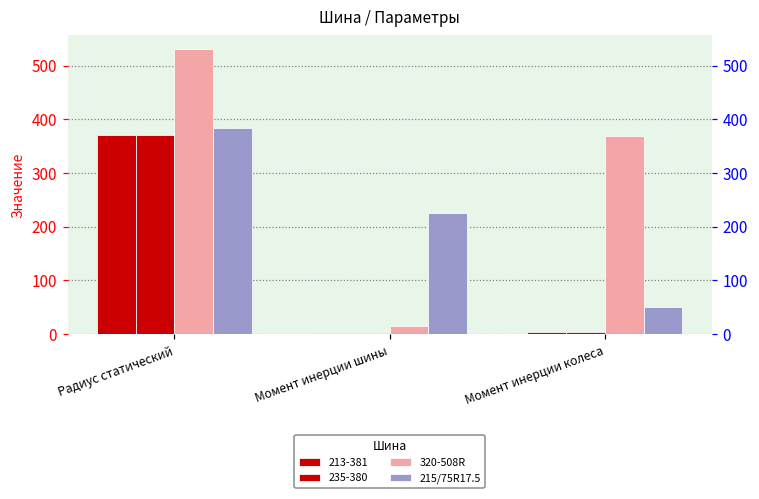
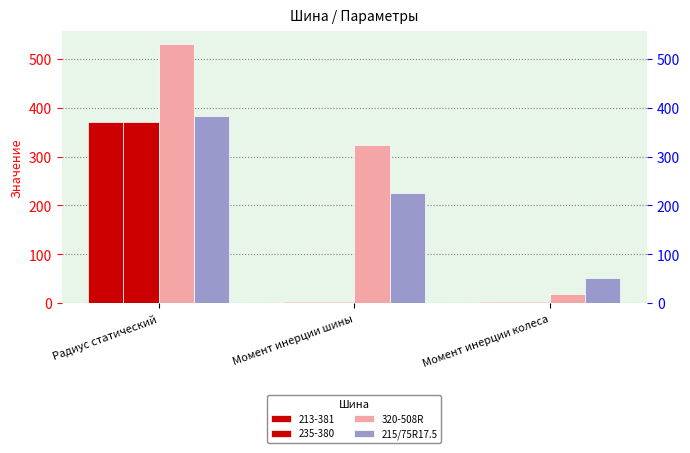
  {
    "320-508R": {
      "Радиус статический": 530,
-     "Момент инерции шины": 20,
-     "Момент инерции колеса": 370
+     "Момент инерции шины": 320,
+     "Момент инерции колеса": 20
    },
    "215/75R17.5": {
      "Радиус статический": 380,
      "Момент инерции шины": 230,
      "Момент инерции колеса": 50
    }
  }
